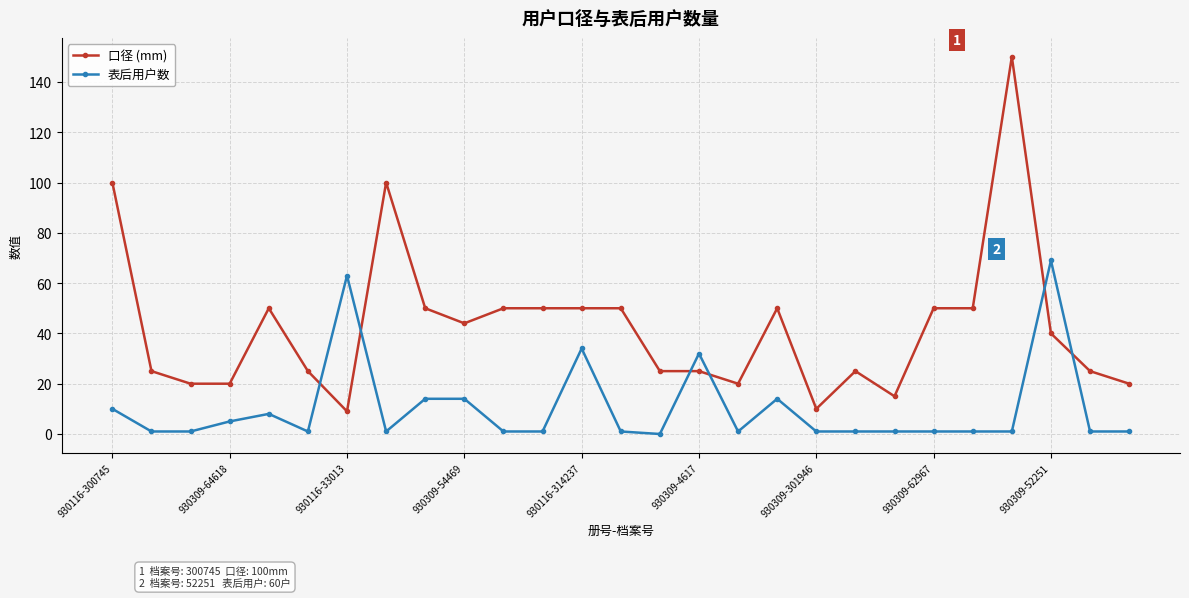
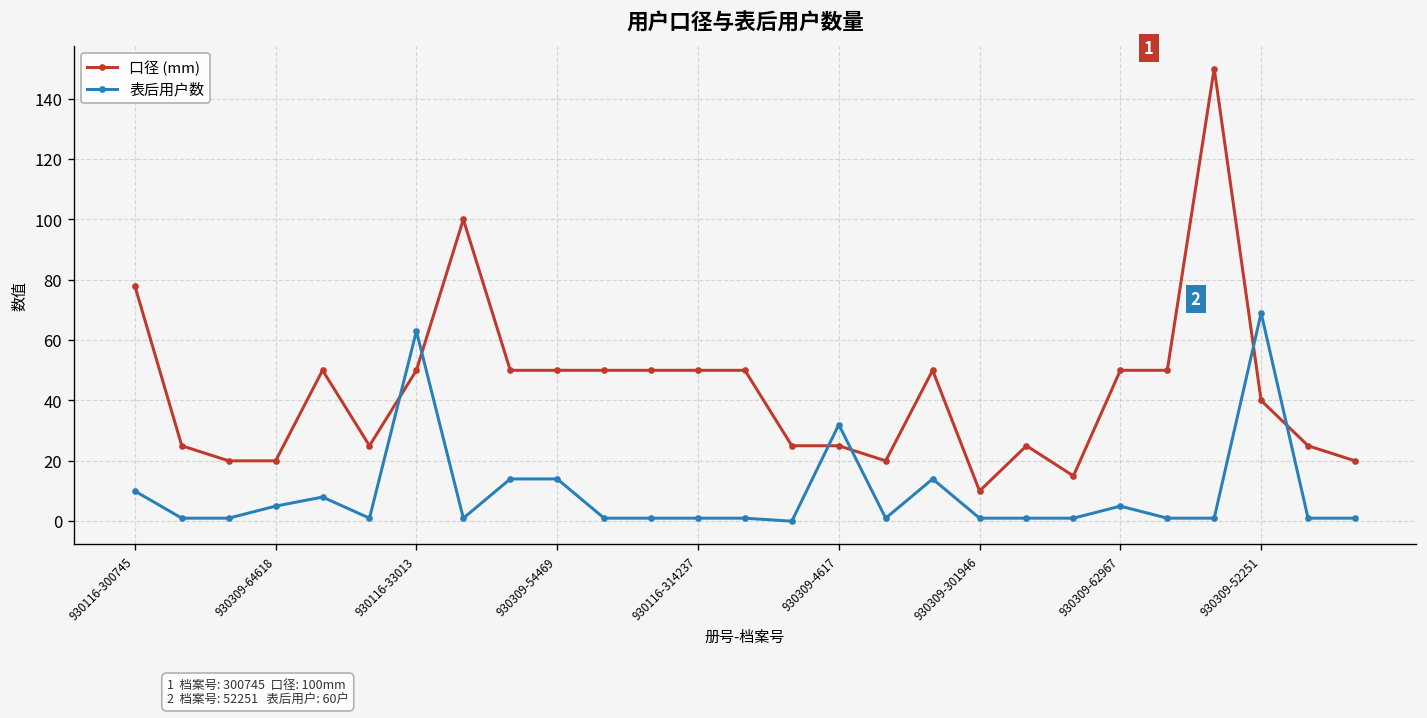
  {
    "口径 (mm)": {
-     "930116-300745": 100,
+     "930116-300745": 78,
      "930309-64618": 20,
-     "930116-33013": 9,
-     "930309-54469": 44,
+     "930116-33013": 50,
+     "930309-54469": 50,
      "930116-314237": 50,
      "930309-4617": 25,
      "930309-301946": 10,
      "930309-62967": 50,
      "930309-52251": 40
    },
    "表后用户数": {
      "930116-300745": 10,
      "930309-64618": 5,
      "930116-33013": 63,
      "930309-54469": 14,
-     "930116-314237": 34,
+     "930116-314237": 1,
      "930309-4617": 32,
      "930309-301946": 1,
-     "930309-62967": 1,
+     "930309-62967": 5,
      "930309-52251": 69
    }
  }
